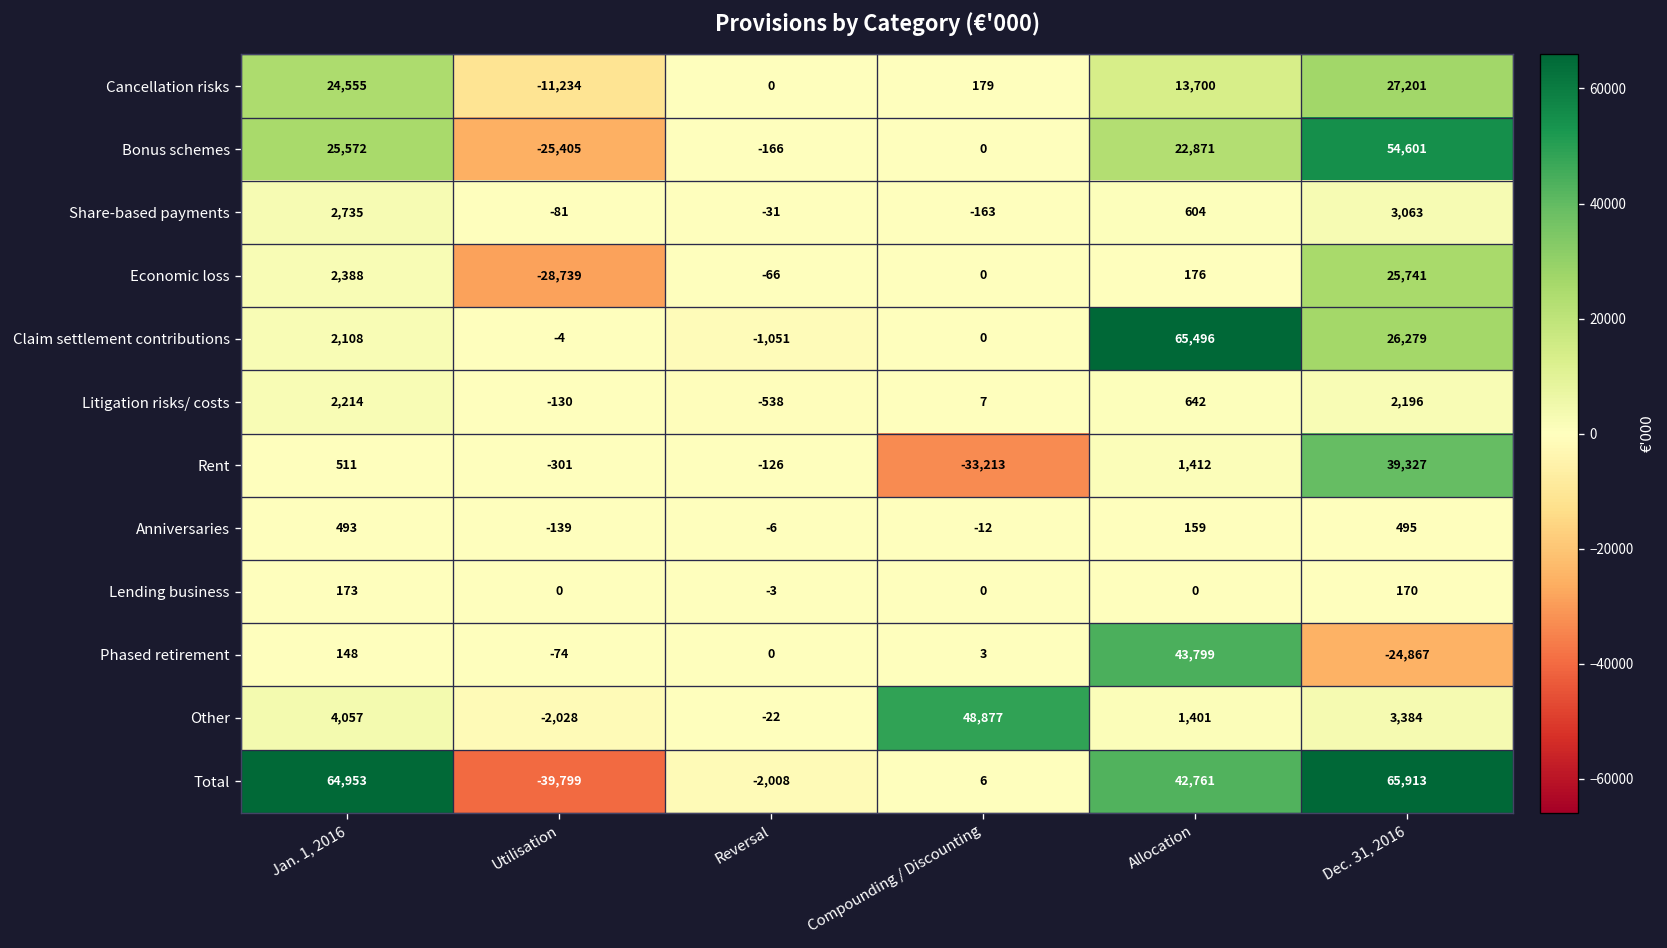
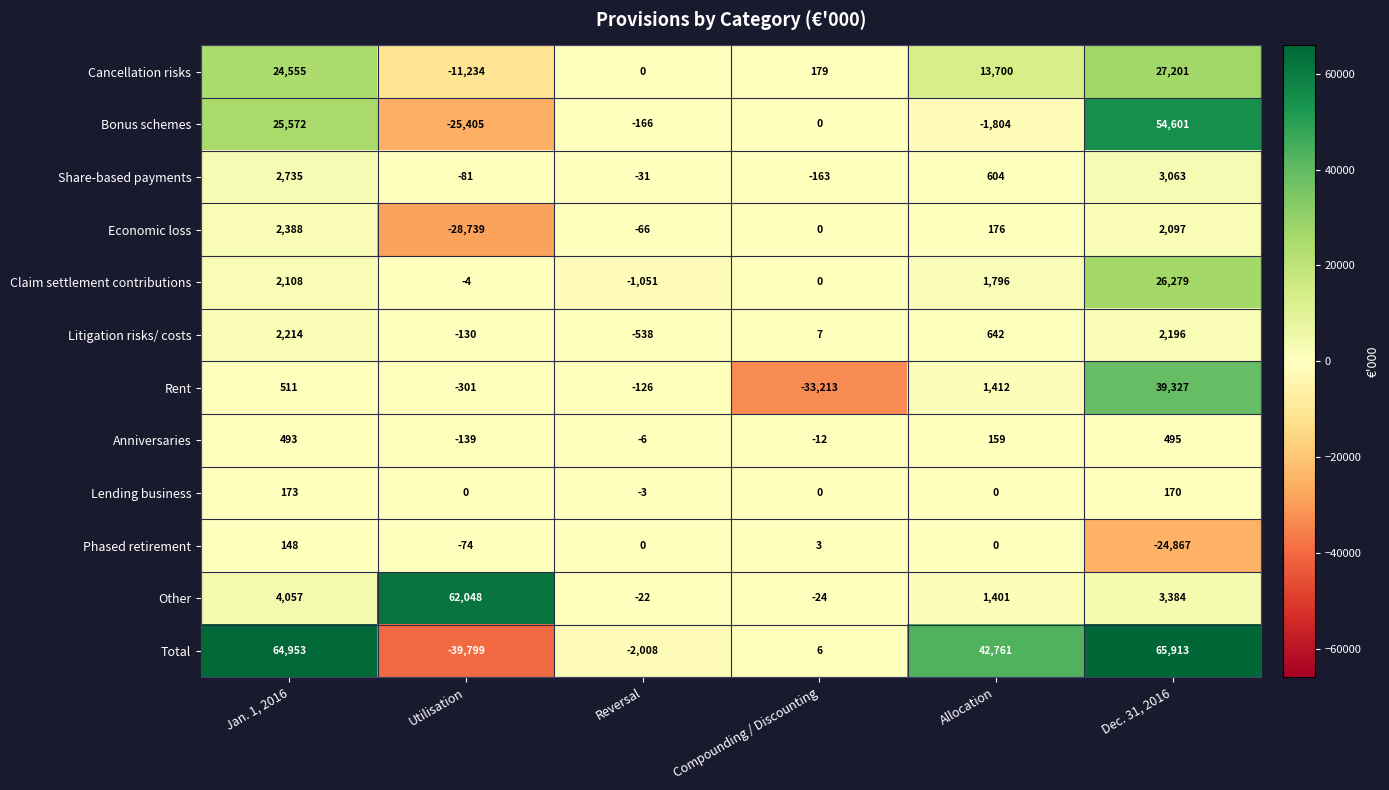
  {
    "Cancellation risks": {
      "Jan. 1, 2016": "24,555",
      "Utilisation": "-11,234",
      "Reversal": "0",
      "Compounding / Discounting": "179",
      "Allocation": "13,700",
      "Dec. 31, 2016": "27,201"
    },
    "Bonus schemes": {
      "Jan. 1, 2016": "25,572",
      "Utilisation": "-25,405",
      "Reversal": "-166",
      "Compounding / Discounting": "0",
-     "Allocation": "22,871",
+     "Allocation": "-1,804",
      "Dec. 31, 2016": "54,601"
    },
    "Share-based payments": {
      "Jan. 1, 2016": "2,735",
      "Utilisation": "-81",
      "Reversal": "-31",
      "Compounding / Discounting": "-163",
      "Allocation": "604",
      "Dec. 31, 2016": "3,063"
    },
    "Economic loss": {
      "Jan. 1, 2016": "2,388",
      "Utilisation": "-28,739",
      "Reversal": "-66",
      "Compounding / Discounting": "0",
      "Allocation": "176",
-     "Dec. 31, 2016": "25,741"
+     "Dec. 31, 2016": "2,097"
    },
    "Claim settlement contributions": {
      "Jan. 1, 2016": "2,108",
      "Utilisation": "-4",
      "Reversal": "-1,051",
      "Compounding / Discounting": "0",
-     "Allocation": "65,496",
+     "Allocation": "1,796",
      "Dec. 31, 2016": "26,279"
    },
    "Litigation risks/ costs": {
      "Jan. 1, 2016": "2,214",
      "Utilisation": "-130",
      "Reversal": "-538",
      "Compounding / Discounting": "7",
      "Allocation": "642",
      "Dec. 31, 2016": "2,196"
    },
    "Rent": {
      "Jan. 1, 2016": "511",
      "Utilisation": "-301",
      "Reversal": "-126",
      "Compounding / Discounting": "-33,213",
      "Allocation": "1,412",
      "Dec. 31, 2016": "39,327"
    },
    "Anniversaries": {
      "Jan. 1, 2016": "493",
      "Utilisation": "-139",
      "Reversal": "-6",
      "Compounding / Discounting": "-12",
      "Allocation": "159",
      "Dec. 31, 2016": "495"
    },
    "Lending business": {
      "Jan. 1, 2016": "173",
      "Utilisation": "0",
      "Reversal": "-3",
      "Compounding / Discounting": "0",
      "Allocation": "0",
      "Dec. 31, 2016": "170"
    },
    "Phased retirement": {
      "Jan. 1, 2016": "148",
      "Utilisation": "-74",
      "Reversal": "0",
      "Compounding / Discounting": "3",
-     "Allocation": "43,799",
+     "Allocation": "0",
      "Dec. 31, 2016": "-24,867"
    },
    "Other": {
      "Jan. 1, 2016": "4,057",
-     "Utilisation": "-2,028",
+     "Utilisation": "62,048",
      "Reversal": "-22",
-     "Compounding / Discounting": "48,877",
+     "Compounding / Discounting": "-24",
      "Allocation": "1,401",
      "Dec. 31, 2016": "3,384"
    },
    "Total": {
      "Jan. 1, 2016": "64,953",
      "Utilisation": "-39,799",
      "Reversal": "-2,008",
      "Compounding / Discounting": "6",
      "Allocation": "42,761",
      "Dec. 31, 2016": "65,913"
    }
  }
